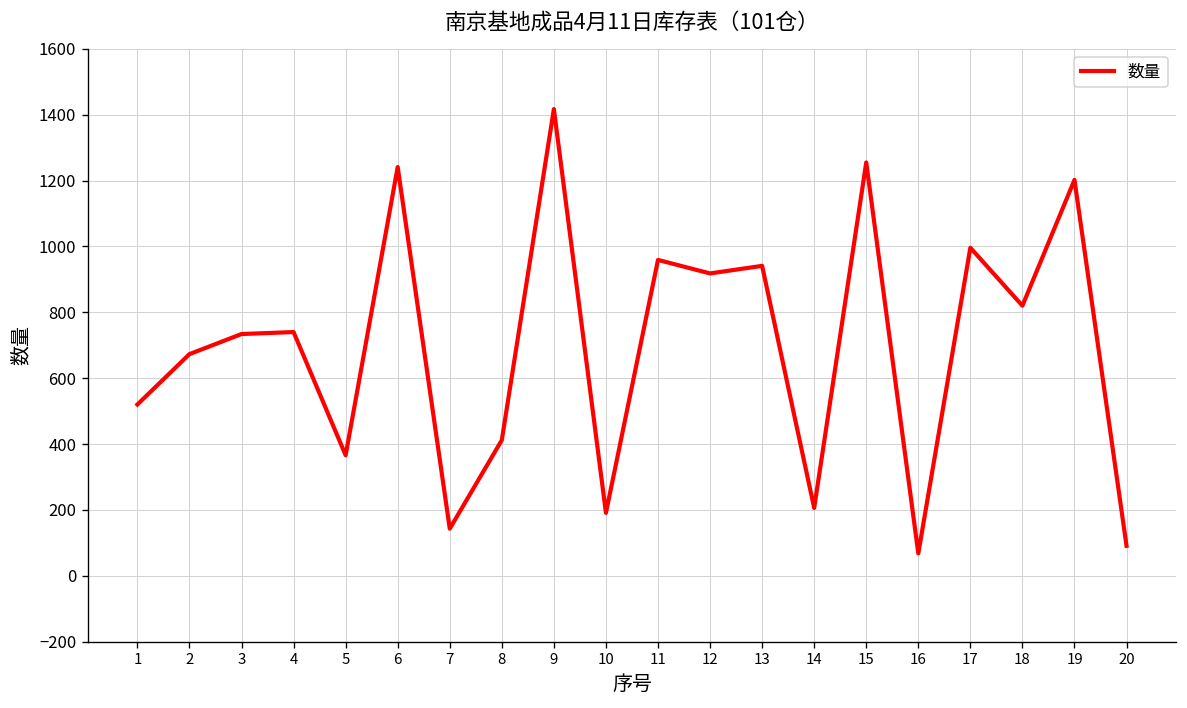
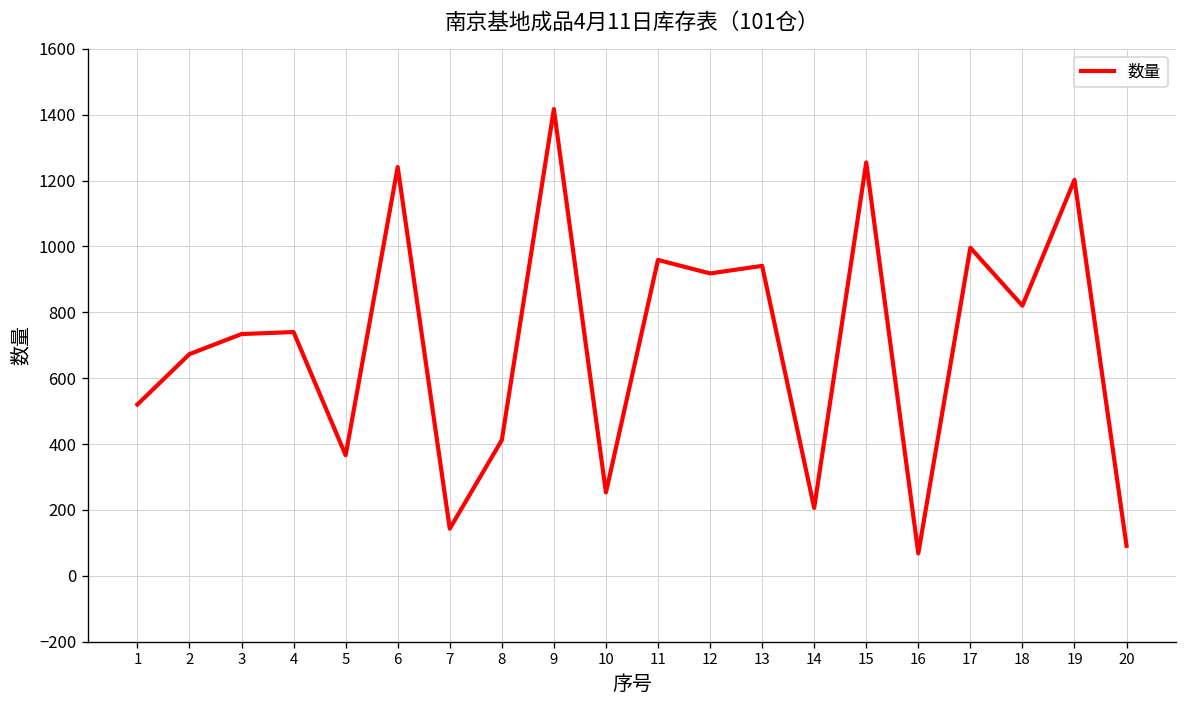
  {
    "1": 520,
    "2": 670,
    "3": 730,
    "4": 740,
    "5": 370,
    "6": 1240,
    "7": 140,
    "8": 410,
    "9": 1420,
-   "10": 190,
+   "10": 250,
    "11": 960,
    "12": 920,
    "13": 940,
    "14": 210,
    "15": 1260,
    "16": 70,
    "17": 1000,
    "18": 820,
    "19": 1200,
    "20": 90
  }
